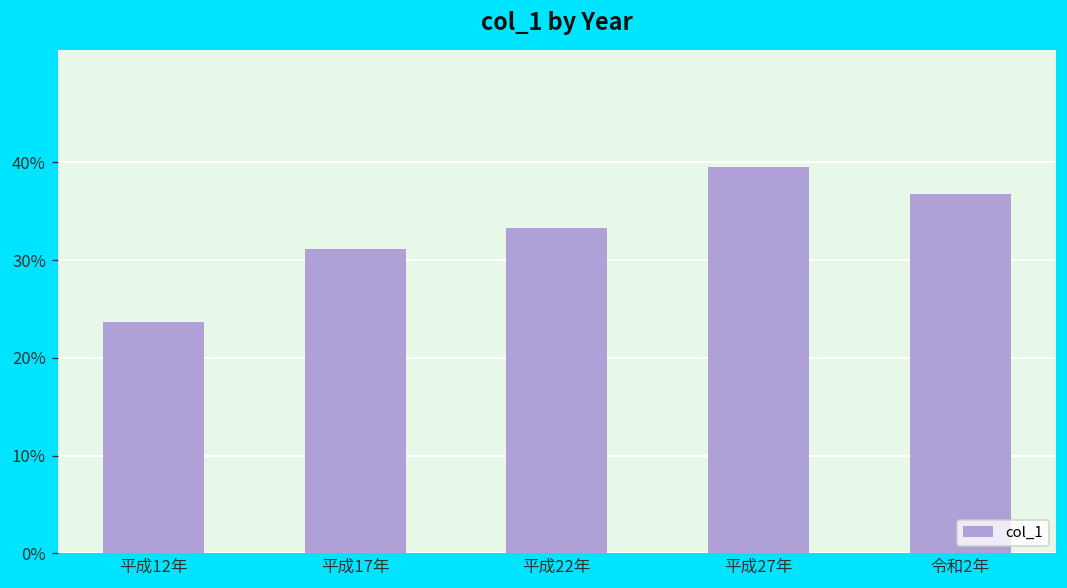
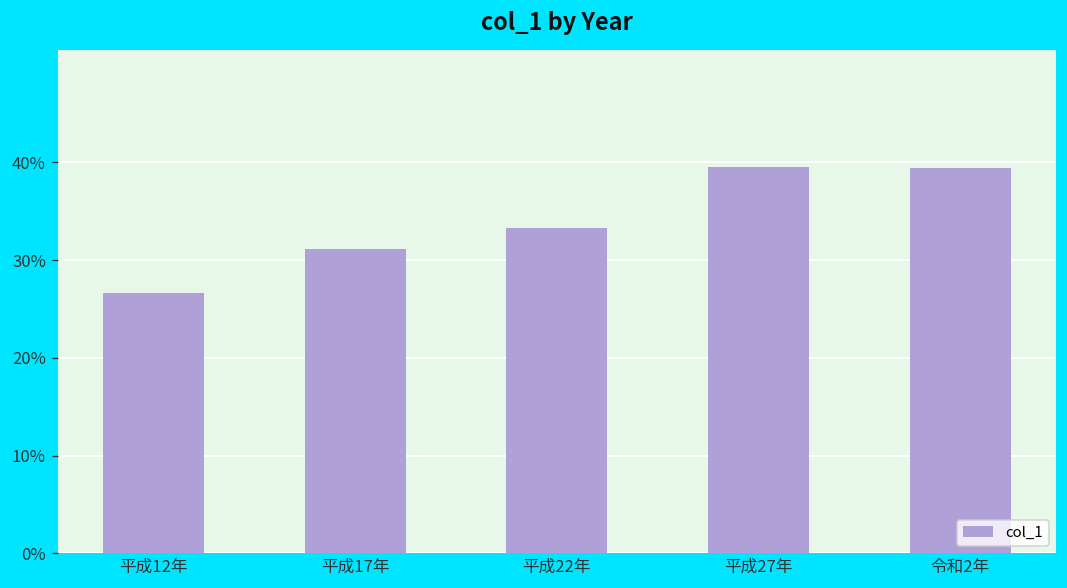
  {
-   "平成12年": "24%",
+   "平成12年": "27%",
    "平成17年": "31%",
    "平成22年": "33%",
    "平成27年": "40%",
-   "令和2年": "37%"
+   "令和2年": "39%"
  }
